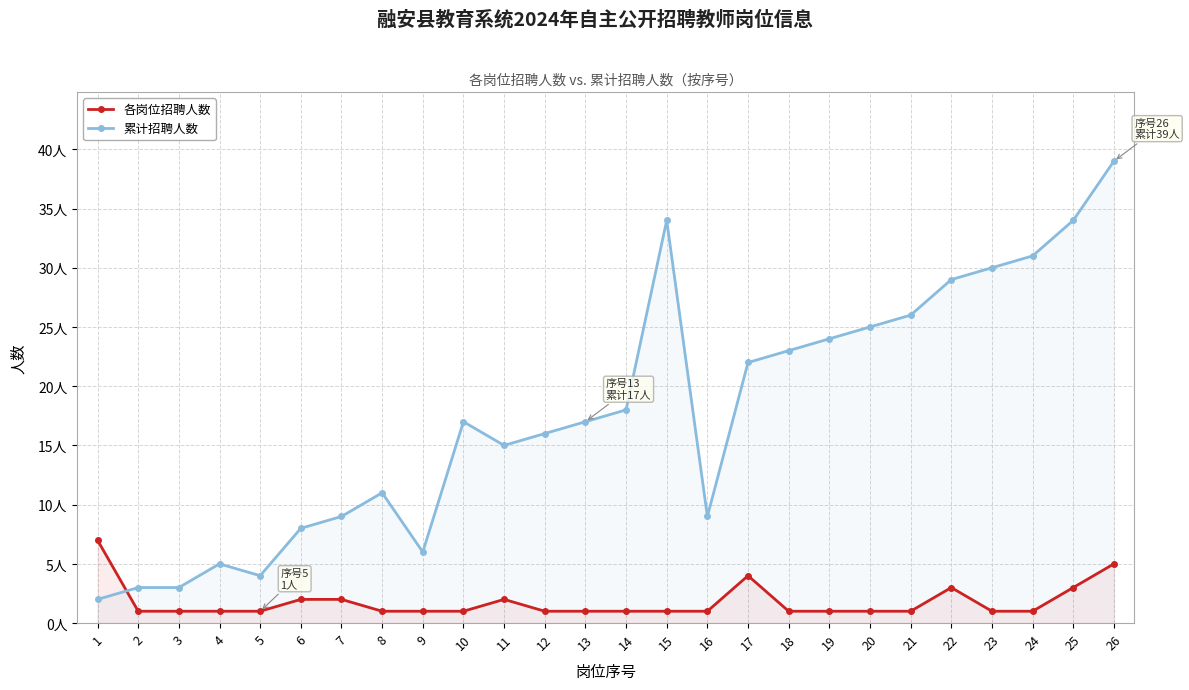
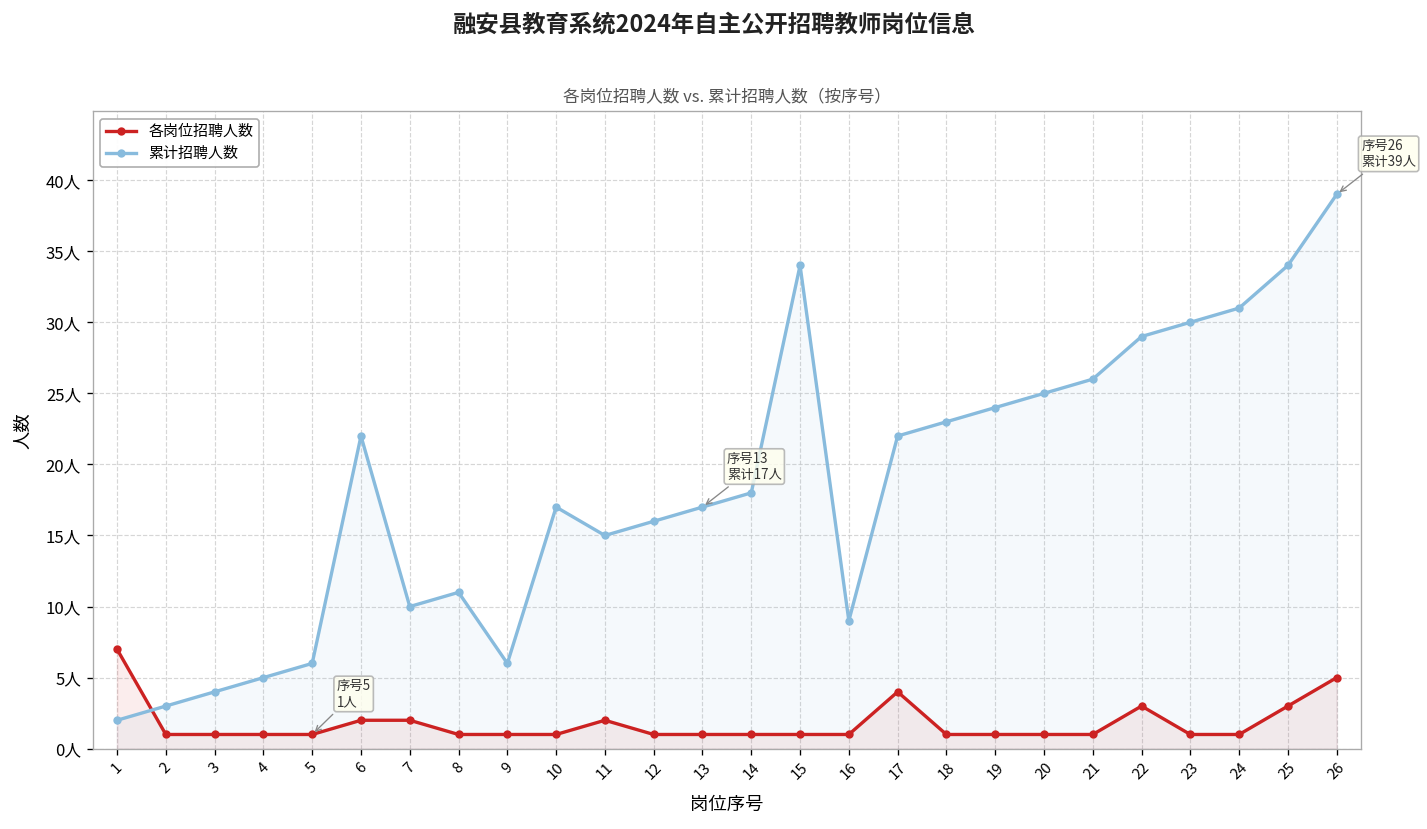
  {
    "各岗位招聘人数": {
      "1": "7人",
      "2": "1人",
      "3": "1人",
      "4": "1人",
      "7": "2人",
      "8": "1人",
      "9": "1人",
      "10": "1人",
      "11": "2人",
      "12": "1人",
      "13": "1人",
      "14": "1人",
      "15": "1人",
      "16": "1人",
      "17": "4人",
      "18": "1人",
      "19": "1人",
      "20": "1人",
      "21": "1人",
      "22": "3人",
      "23": "1人",
      "24": "1人",
      "25": "3人",
      "26": "5人"
    },
    "累计招聘人数": {
      "1": "2人",
      "2": "3人",
-     "3": "3人",
+     "3": "4人",
      "4": "5人",
-     "5": "4人",
-     "6": "8人",
-     "7": "9人",
+     "5": "6人",
+     "6": "22人",
+     "7": "10人",
      "8": "11人",
      "9": "6人",
      "10": "17人",
      "11": "15人",
      "12": "16人",
      "13": "17人",
      "14": "18人",
      "15": "34人",
      "16": "9人",
      "17": "22人",
      "18": "23人",
      "19": "24人",
      "20": "25人",
      "21": "26人",
      "22": "29人",
      "23": "30人",
      "24": "31人",
      "25": "34人",
      "26": "39人"
    }
  }
